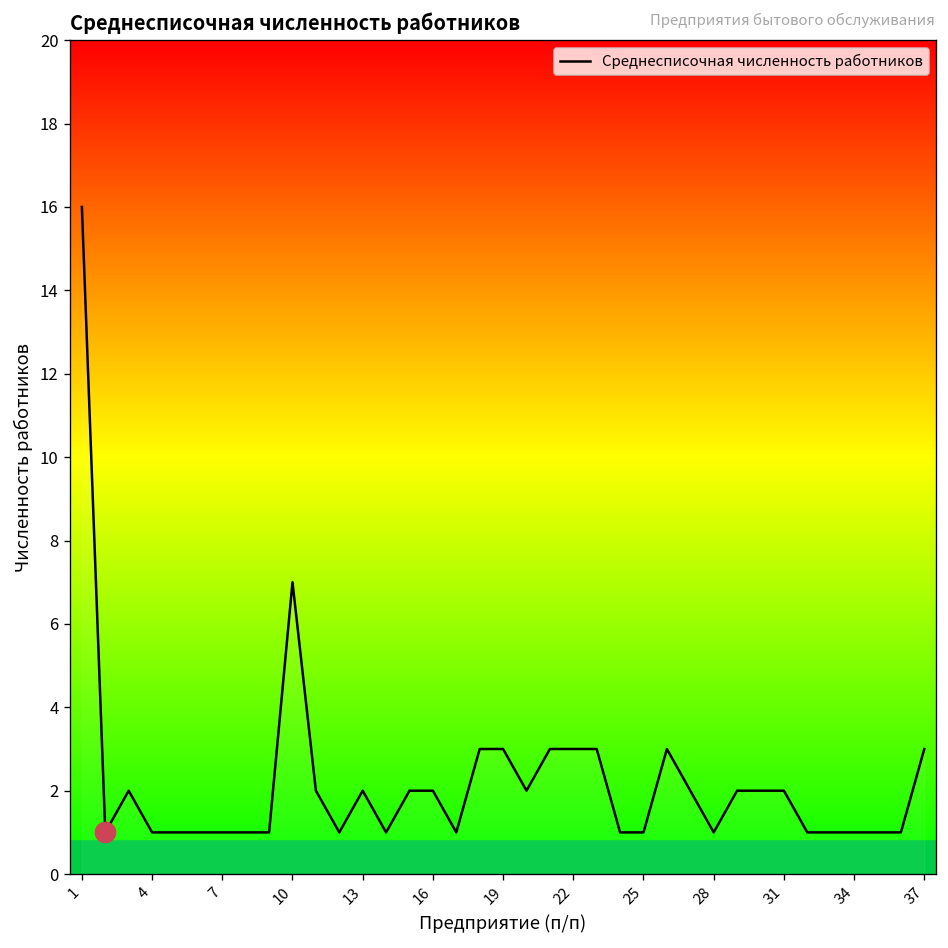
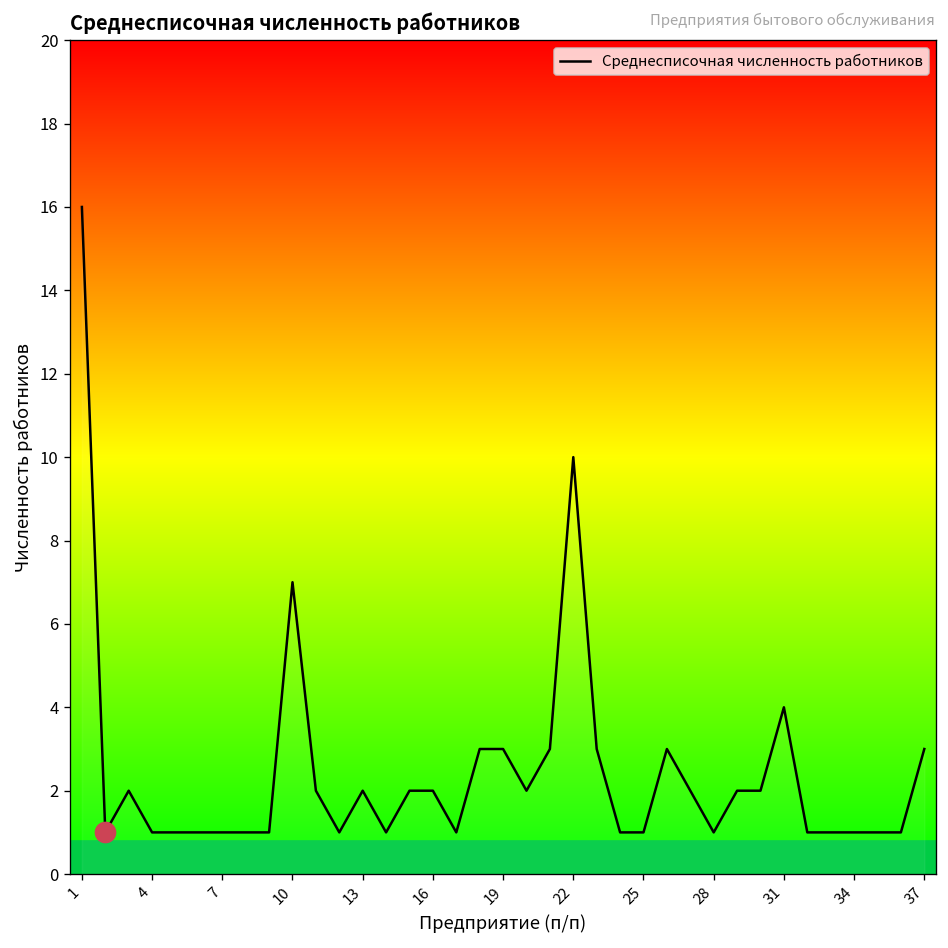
  {
    "Среднесписочная численность работников": {
      "1": 16,
      "4": 1,
      "7": 1,
      "10": 7,
      "13": 2,
      "16": 2,
      "19": 3,
-     "22": 3,
+     "22": 10,
      "25": 1,
      "28": 1,
-     "31": 2,
+     "31": 4,
      "34": 1,
      "37": 3
    }
  }
